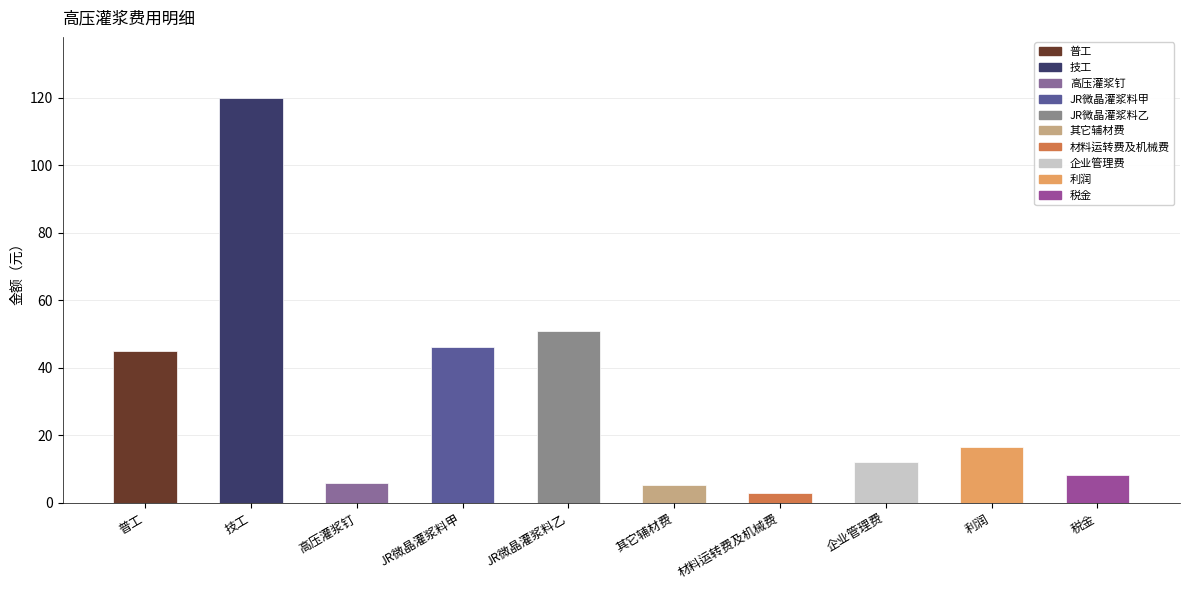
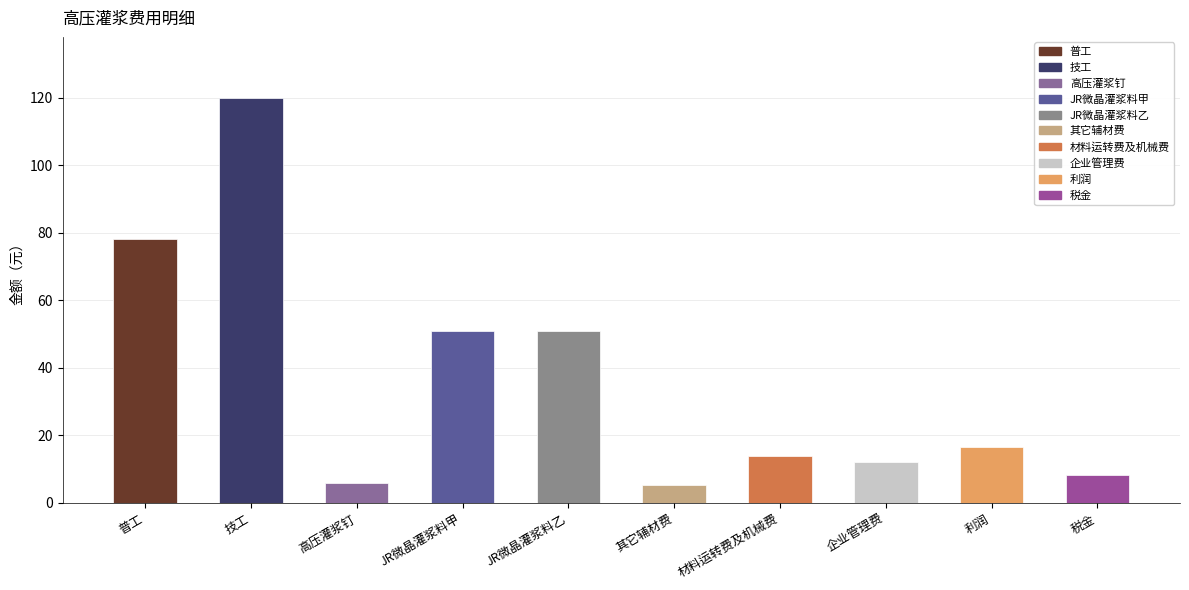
  {
-   "普工": 45,
+   "普工": 78,
    "技工": 120,
    "高压灌浆钉": 6,
-   "JR微晶灌浆料甲": 46,
+   "JR微晶灌浆料甲": 51,
    "JR微晶灌浆料乙": 51,
    "其它辅材费": 5,
-   "材料运转费及机械费": 3,
+   "材料运转费及机械费": 14,
    "企业管理费": 12,
    "利润": 16,
    "税金": 8
  }
